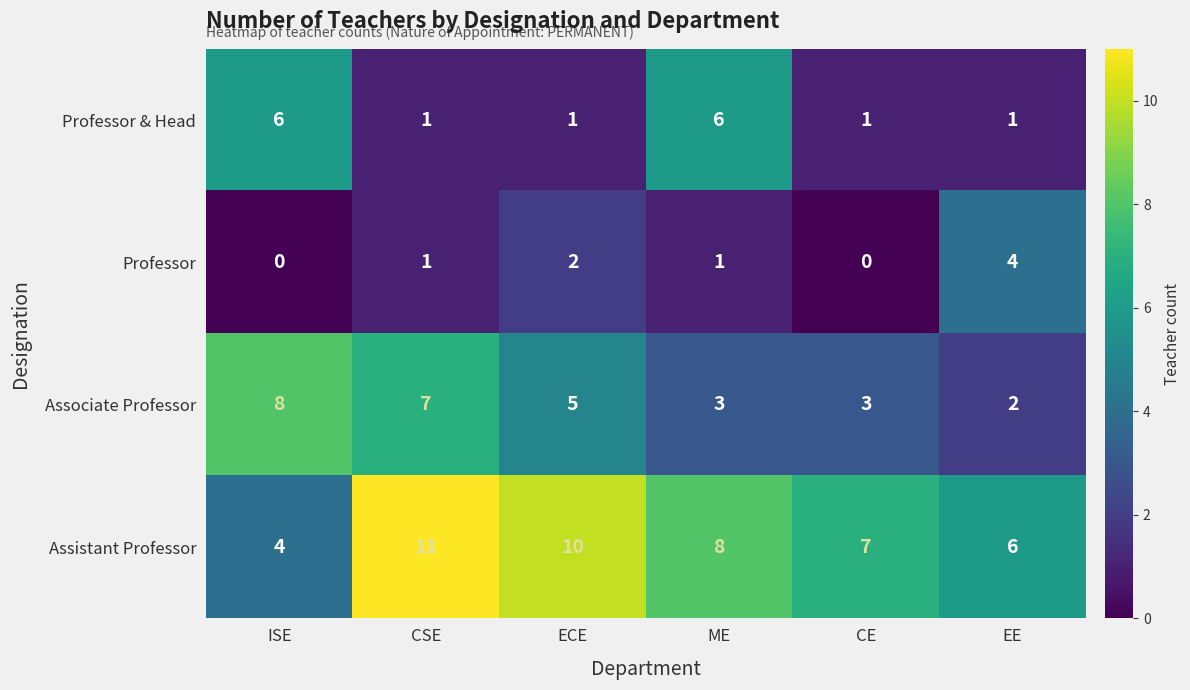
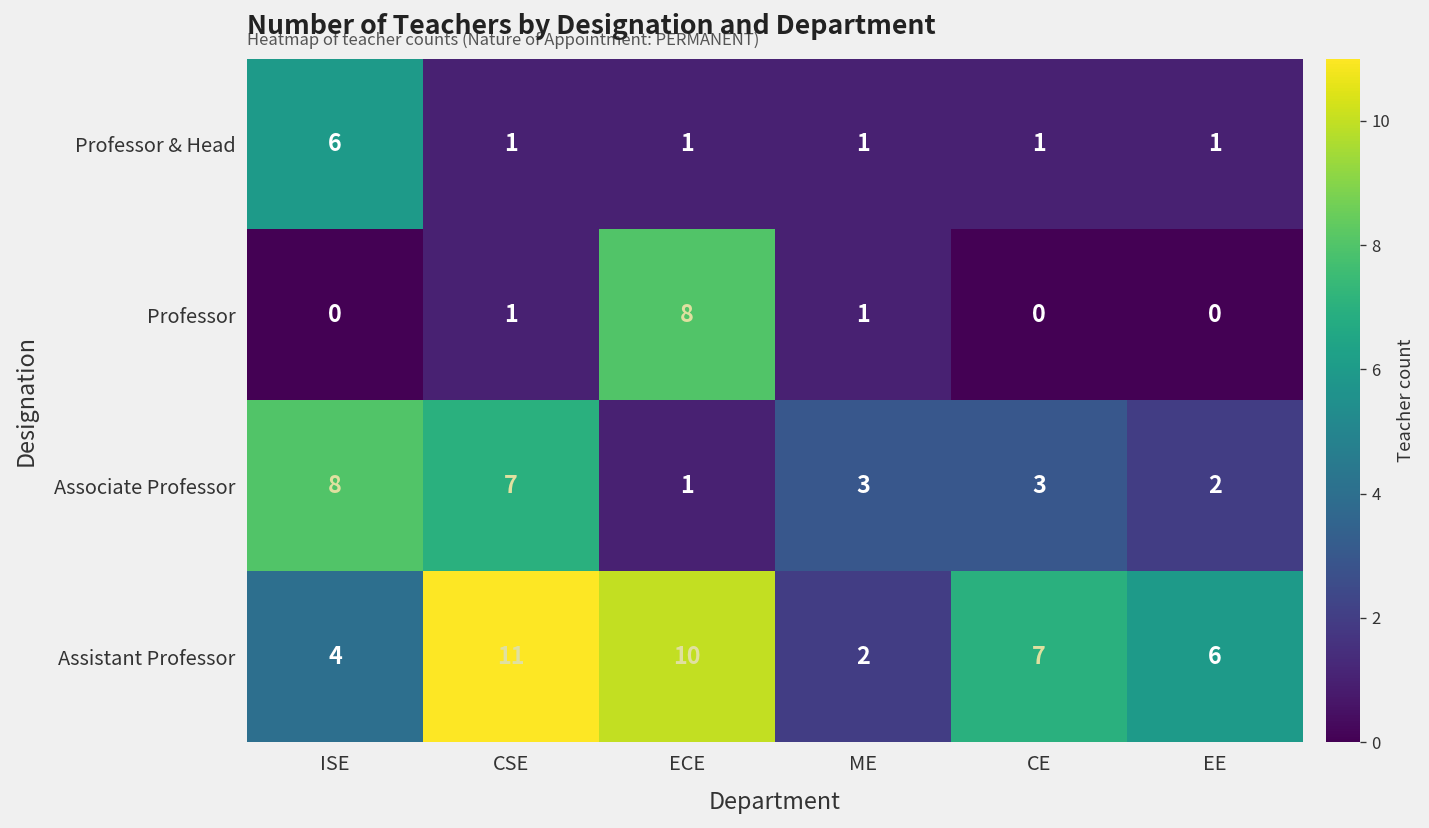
  {
    "Professor & Head": {
      "ISE": 6,
      "CSE": 1,
      "ECE": 1,
-     "ME": 6,
+     "ME": 1,
      "CE": 1,
      "EE": 1
    },
    "Professor": {
      "ISE": 0,
      "CSE": 1,
-     "ECE": 2,
+     "ECE": 8,
      "ME": 1,
      "CE": 0,
-     "EE": 4
+     "EE": 0
    },
    "Associate Professor": {
      "ISE": 8,
      "CSE": 7,
-     "ECE": 5,
+     "ECE": 1,
      "ME": 3,
      "CE": 3,
      "EE": 2
    },
    "Assistant Professor": {
      "ISE": 4,
      "CSE": 11,
      "ECE": 10,
-     "ME": 8,
+     "ME": 2,
      "CE": 7,
      "EE": 6
    }
  }
